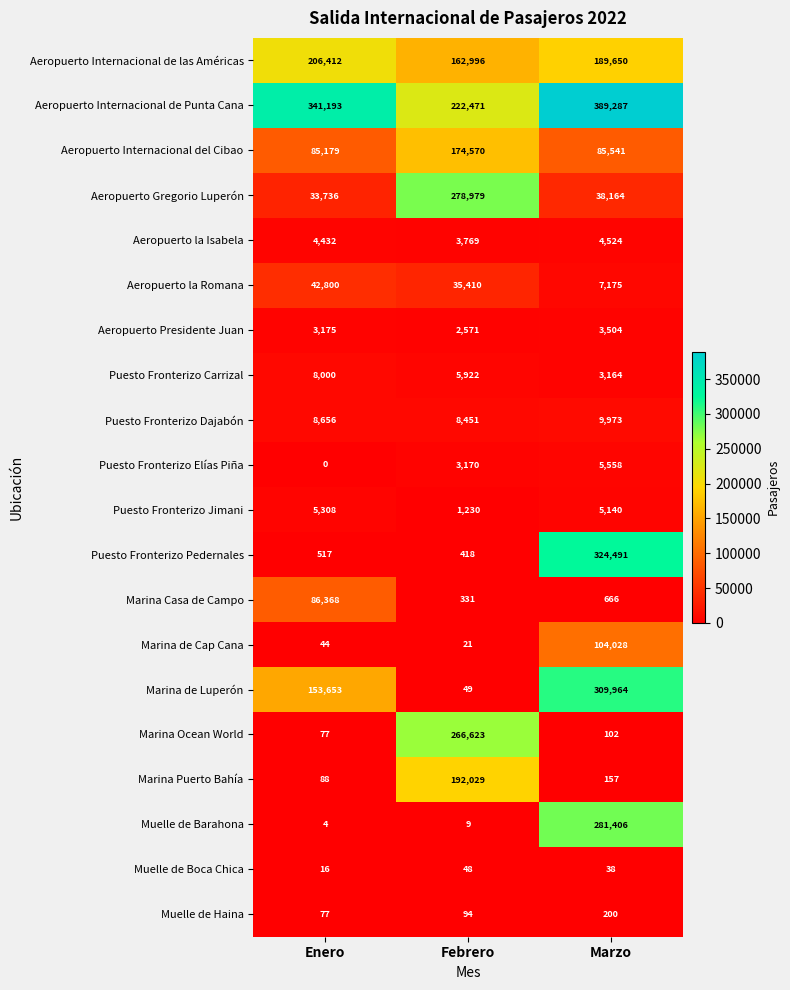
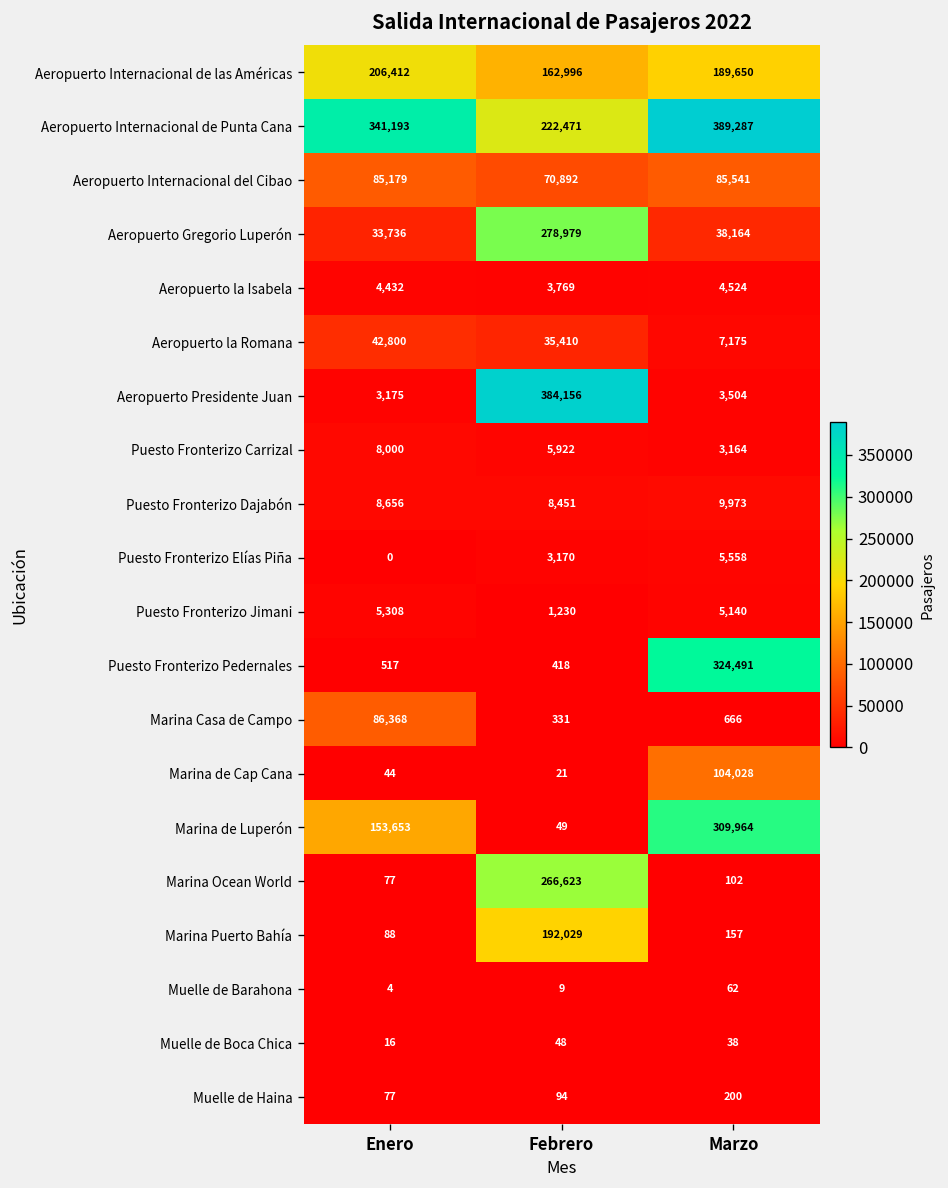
  {
    "Aeropuerto Internacional de las Américas": {
      "Enero": "206,412",
      "Febrero": "162,996",
      "Marzo": "189,650"
    },
    "Aeropuerto Internacional de Punta Cana": {
      "Enero": "341,193",
      "Febrero": "222,471",
      "Marzo": "389,287"
    },
    "Aeropuerto Internacional del Cibao": {
      "Enero": "85,179",
-     "Febrero": "174,570",
+     "Febrero": "70,892",
      "Marzo": "85,541"
    },
    "Aeropuerto Gregorio Luperón": {
      "Enero": "33,736",
      "Febrero": "278,979",
      "Marzo": "38,164"
    },
    "Aeropuerto la Isabela": {
      "Enero": "4,432",
      "Febrero": "3,769",
      "Marzo": "4,524"
    },
    "Aeropuerto la Romana": {
      "Enero": "42,800",
      "Febrero": "35,410",
      "Marzo": "7,175"
    },
    "Aeropuerto Presidente Juan": {
      "Enero": "3,175",
-     "Febrero": "2,571",
+     "Febrero": "384,156",
      "Marzo": "3,504"
    },
    "Puesto Fronterizo Carrizal": {
      "Enero": "8,000",
      "Febrero": "5,922",
      "Marzo": "3,164"
    },
    "Puesto Fronterizo Dajabón": {
      "Enero": "8,656",
      "Febrero": "8,451",
      "Marzo": "9,973"
    },
    "Puesto Fronterizo Elías Piña": {
      "Enero": "0",
      "Febrero": "3,170",
      "Marzo": "5,558"
    },
    "Puesto Fronterizo Jimani": {
      "Enero": "5,308",
      "Febrero": "1,230",
      "Marzo": "5,140"
    },
    "Puesto Fronterizo Pedernales": {
      "Enero": "517",
      "Febrero": "418",
      "Marzo": "324,491"
    },
    "Marina Casa de Campo": {
      "Enero": "86,368",
      "Febrero": "331",
      "Marzo": "666"
    },
    "Marina de Cap Cana": {
      "Enero": "44",
      "Febrero": "21",
      "Marzo": "104,028"
    },
    "Marina de Luperón": {
      "Enero": "153,653",
      "Febrero": "49",
      "Marzo": "309,964"
    },
    "Marina Ocean World": {
      "Enero": "77",
      "Febrero": "266,623",
      "Marzo": "102"
    },
    "Marina Puerto Bahía": {
      "Enero": "88",
      "Febrero": "192,029",
      "Marzo": "157"
    },
    "Muelle de Barahona": {
      "Enero": "4",
      "Febrero": "9",
-     "Marzo": "281,406"
+     "Marzo": "62"
    },
    "Muelle de Boca Chica": {
      "Enero": "16",
      "Febrero": "48",
      "Marzo": "38"
    },
    "Muelle de Haina": {
      "Enero": "77",
      "Febrero": "94",
      "Marzo": "200"
    }
  }
